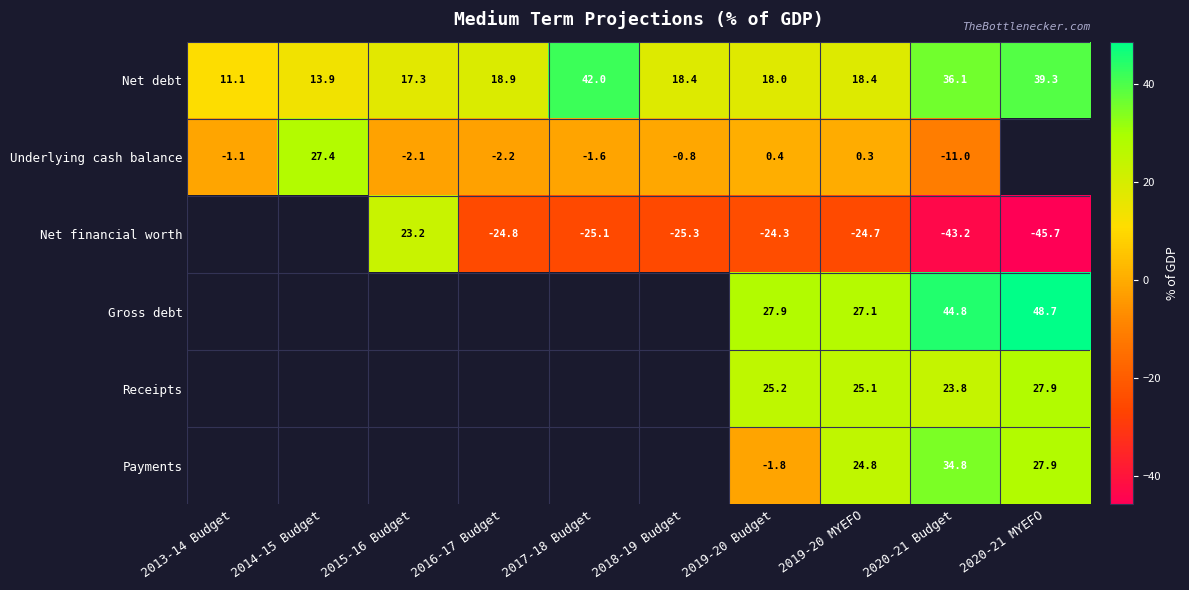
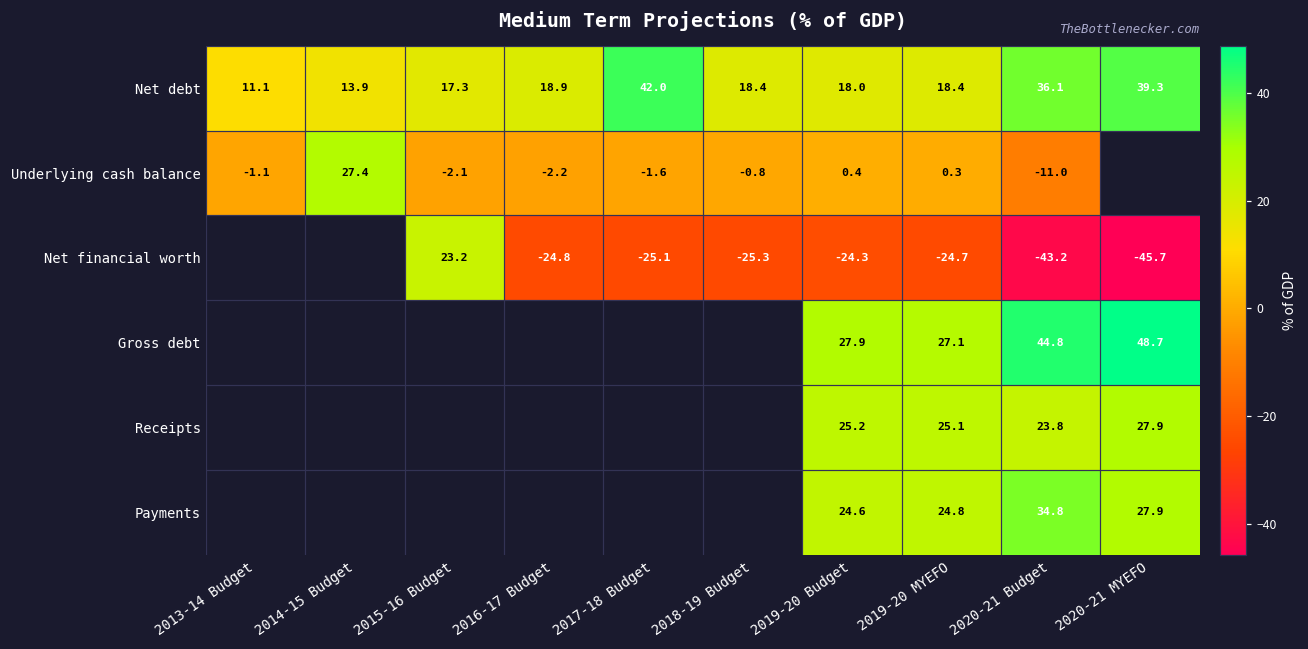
  {
    "Net debt": {
      "2013-14 Budget": 11.1,
      "2014-15 Budget": 13.9,
      "2015-16 Budget": 17.3,
      "2016-17 Budget": 18.9,
      "2017-18 Budget": 42.0,
      "2018-19 Budget": 18.4,
      "2019-20 Budget": 18.0,
      "2019-20 MYEFO": 18.4,
      "2020-21 Budget": 36.1,
      "2020-21 MYEFO": 39.3
    },
    "Underlying cash balance": {
      "2013-14 Budget": -1.1,
      "2014-15 Budget": 27.4,
      "2015-16 Budget": -2.1,
      "2016-17 Budget": -2.2,
      "2017-18 Budget": -1.6,
      "2018-19 Budget": -0.8,
      "2019-20 Budget": 0.4,
      "2019-20 MYEFO": 0.3,
      "2020-21 Budget": -11.0
    },
    "Net financial worth": {
      "2015-16 Budget": 23.2,
      "2016-17 Budget": -24.8,
      "2017-18 Budget": -25.1,
      "2018-19 Budget": -25.3,
      "2019-20 Budget": -24.3,
      "2019-20 MYEFO": -24.7,
      "2020-21 Budget": -43.2,
      "2020-21 MYEFO": -45.7
    },
    "Gross debt": {
      "2019-20 Budget": 27.9,
      "2019-20 MYEFO": 27.1,
      "2020-21 Budget": 44.8,
      "2020-21 MYEFO": 48.7
    },
    "Receipts": {
      "2019-20 Budget": 25.2,
      "2019-20 MYEFO": 25.1,
      "2020-21 Budget": 23.8,
      "2020-21 MYEFO": 27.9
    },
    "Payments": {
-     "2019-20 Budget": -1.8,
+     "2019-20 Budget": 24.6,
      "2019-20 MYEFO": 24.8,
      "2020-21 Budget": 34.8,
      "2020-21 MYEFO": 27.9
    }
  }
